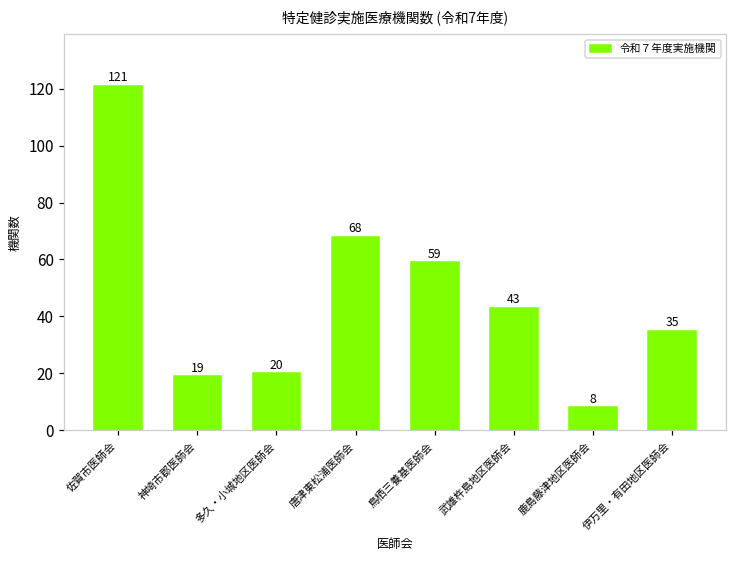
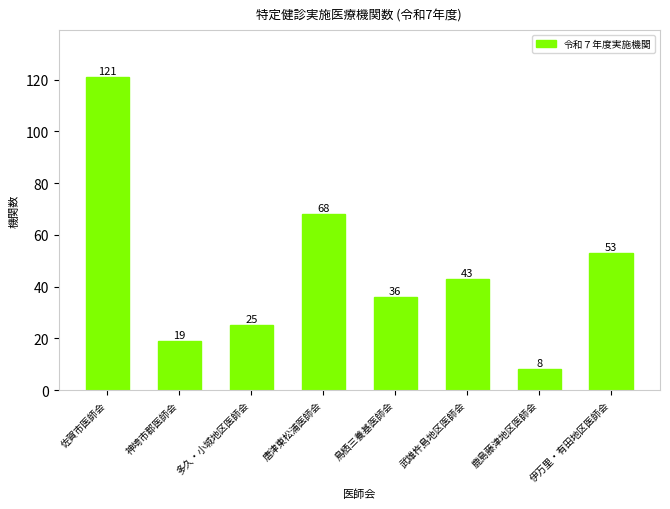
  {
    "佐賀市医師会": 121,
    "神埼市郡医師会": 19,
-   "多久・小城地区医師会": 20,
+   "多久・小城地区医師会": 25,
    "唐津東松浦医師会": 68,
-   "鳥栖三養基医師会": 59,
+   "鳥栖三養基医師会": 36,
    "武雄杵島地区医師会": 43,
    "鹿島藤津地区医師会": 8,
-   "伊万里・有田地区医師会": 35
+   "伊万里・有田地区医師会": 53
  }
